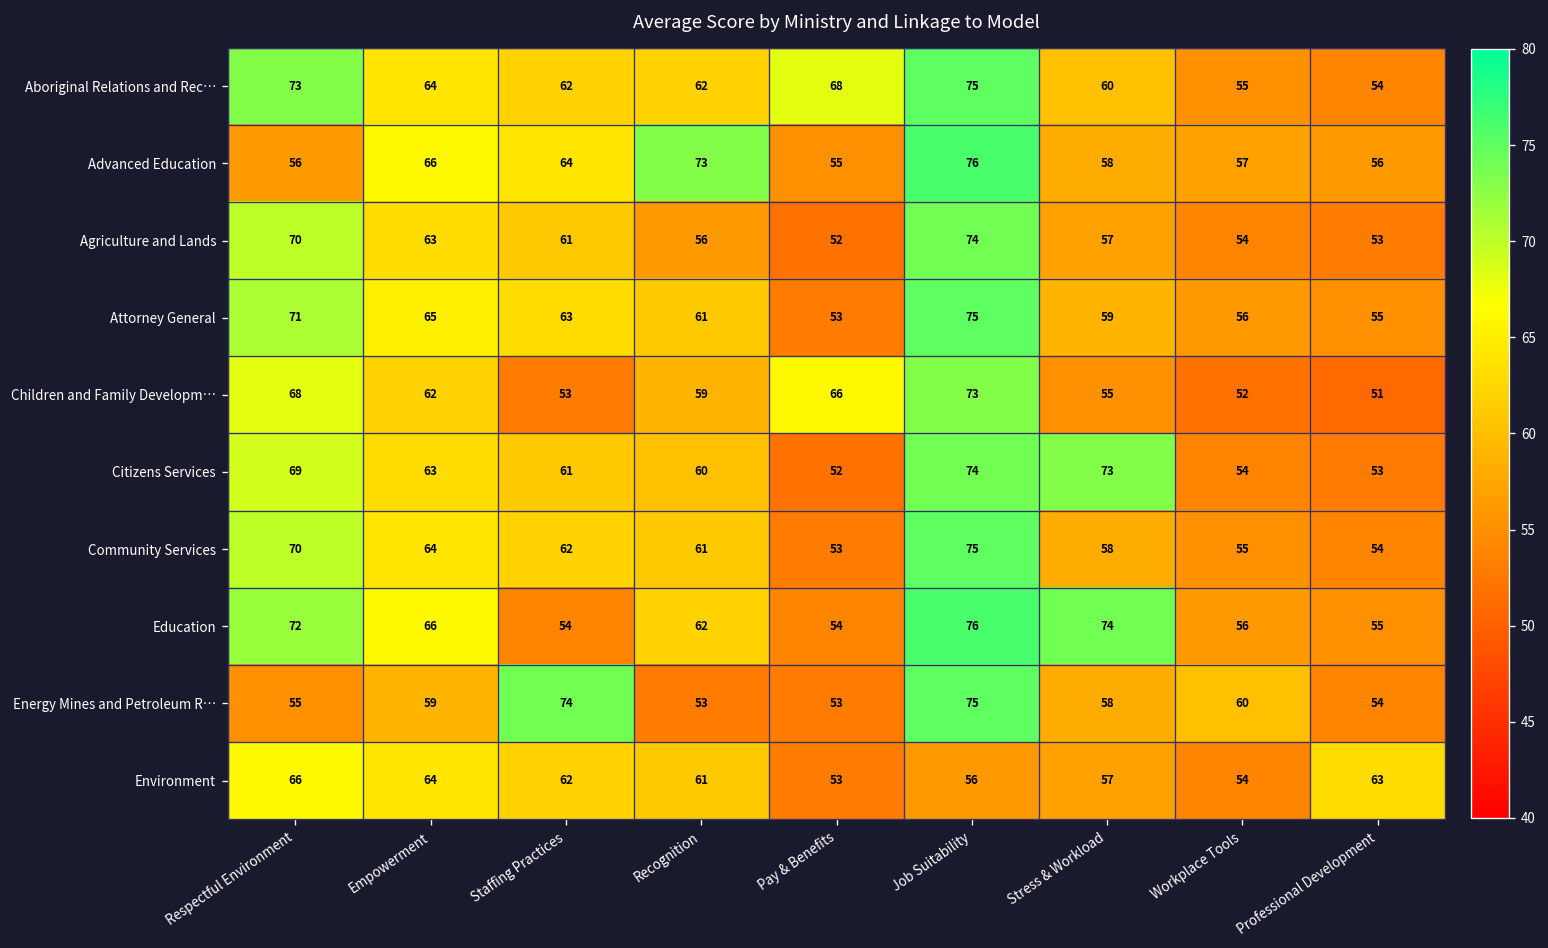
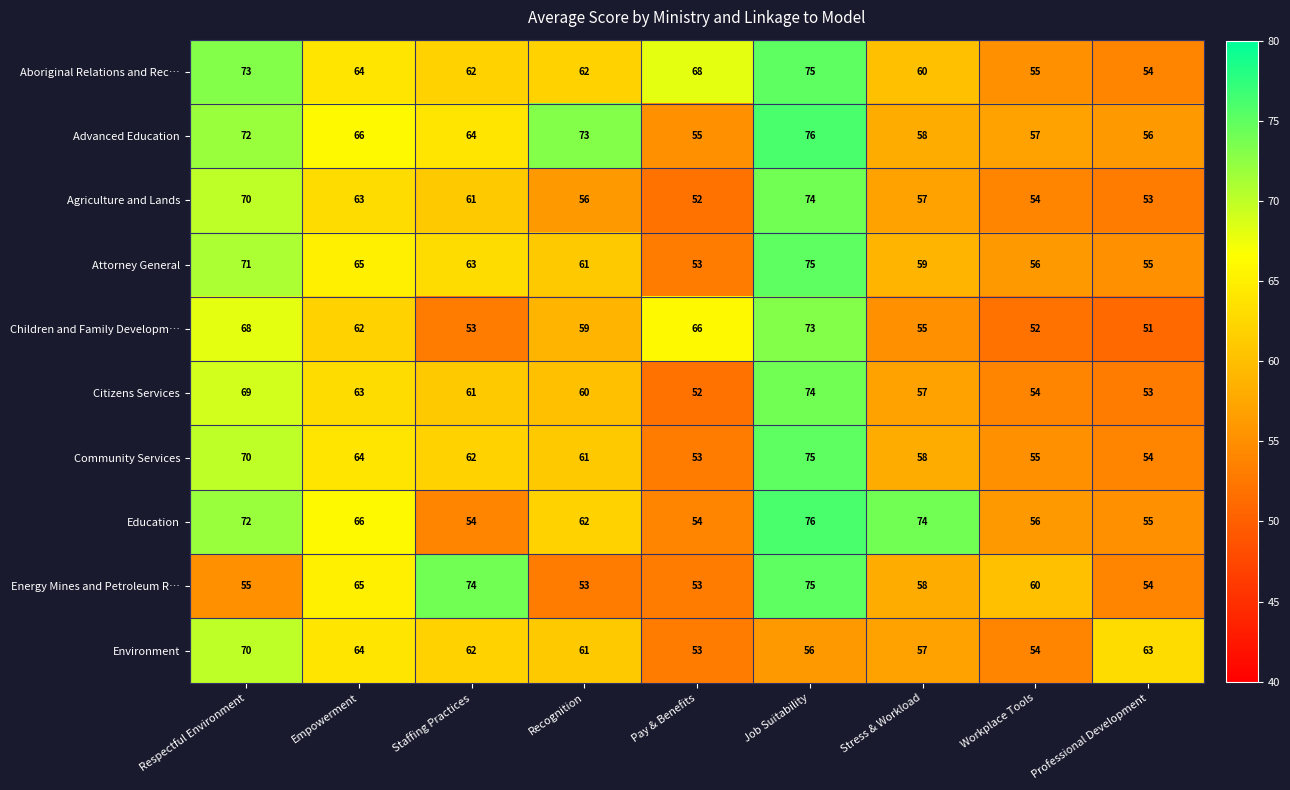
  {
    "Aboriginal Relations and Rec…": {
      "Respectful Environment": 73,
      "Empowerment": 64,
      "Staffing Practices": 62,
      "Recognition": 62,
      "Pay & Benefits": 68,
      "Job Suitability": 75,
      "Stress & Workload": 60,
      "Workplace Tools": 55,
      "Professional Development": 54
    },
    "Advanced Education": {
-     "Respectful Environment": 56,
+     "Respectful Environment": 72,
      "Empowerment": 66,
      "Staffing Practices": 64,
      "Recognition": 73,
      "Pay & Benefits": 55,
      "Job Suitability": 76,
      "Stress & Workload": 58,
      "Workplace Tools": 57,
      "Professional Development": 56
    },
    "Agriculture and Lands": {
      "Respectful Environment": 70,
      "Empowerment": 63,
      "Staffing Practices": 61,
      "Recognition": 56,
      "Pay & Benefits": 52,
      "Job Suitability": 74,
      "Stress & Workload": 57,
      "Workplace Tools": 54,
      "Professional Development": 53
    },
    "Attorney General": {
      "Respectful Environment": 71,
      "Empowerment": 65,
      "Staffing Practices": 63,
      "Recognition": 61,
      "Pay & Benefits": 53,
      "Job Suitability": 75,
      "Stress & Workload": 59,
      "Workplace Tools": 56,
      "Professional Development": 55
    },
    "Children and Family Developm…": {
      "Respectful Environment": 68,
      "Empowerment": 62,
      "Staffing Practices": 53,
      "Recognition": 59,
      "Pay & Benefits": 66,
      "Job Suitability": 73,
      "Stress & Workload": 55,
      "Workplace Tools": 52,
      "Professional Development": 51
    },
    "Citizens Services": {
      "Respectful Environment": 69,
      "Empowerment": 63,
      "Staffing Practices": 61,
      "Recognition": 60,
      "Pay & Benefits": 52,
      "Job Suitability": 74,
-     "Stress & Workload": 73,
+     "Stress & Workload": 57,
      "Workplace Tools": 54,
      "Professional Development": 53
    },
    "Community Services": {
      "Respectful Environment": 70,
      "Empowerment": 64,
      "Staffing Practices": 62,
      "Recognition": 61,
      "Pay & Benefits": 53,
      "Job Suitability": 75,
      "Stress & Workload": 58,
      "Workplace Tools": 55,
      "Professional Development": 54
    },
    "Education": {
      "Respectful Environment": 72,
      "Empowerment": 66,
      "Staffing Practices": 54,
      "Recognition": 62,
      "Pay & Benefits": 54,
      "Job Suitability": 76,
      "Stress & Workload": 74,
      "Workplace Tools": 56,
      "Professional Development": 55
    },
    "Energy Mines and Petroleum R…": {
      "Respectful Environment": 55,
-     "Empowerment": 59,
+     "Empowerment": 65,
      "Staffing Practices": 74,
      "Recognition": 53,
      "Pay & Benefits": 53,
      "Job Suitability": 75,
      "Stress & Workload": 58,
      "Workplace Tools": 60,
      "Professional Development": 54
    },
    "Environment": {
-     "Respectful Environment": 66,
+     "Respectful Environment": 70,
      "Empowerment": 64,
      "Staffing Practices": 62,
      "Recognition": 61,
      "Pay & Benefits": 53,
      "Job Suitability": 56,
      "Stress & Workload": 57,
      "Workplace Tools": 54,
      "Professional Development": 63
    }
  }
